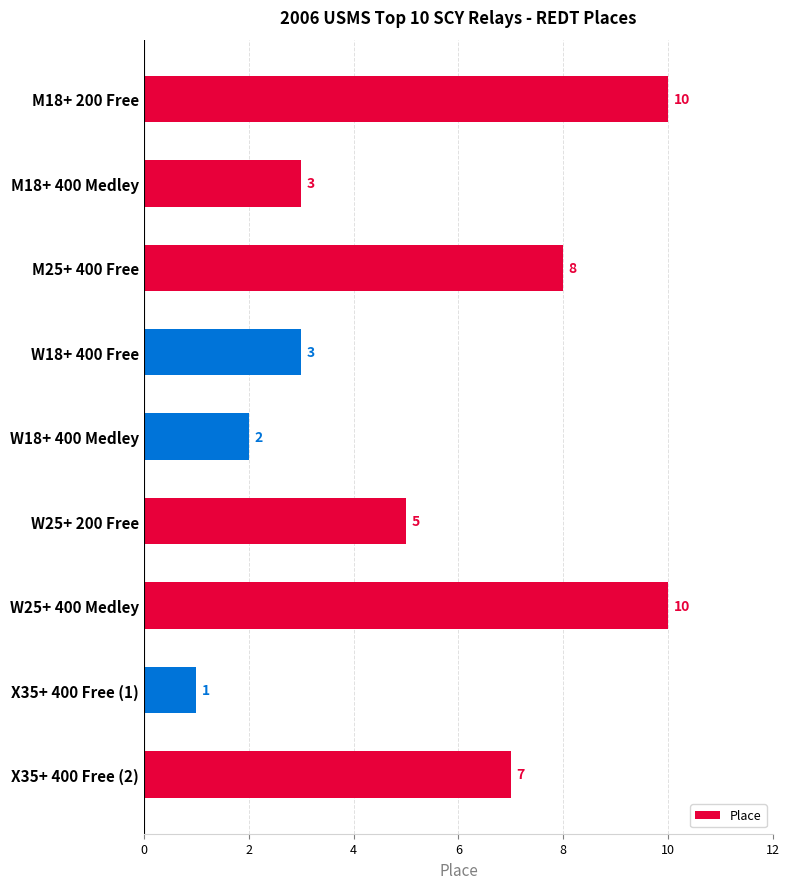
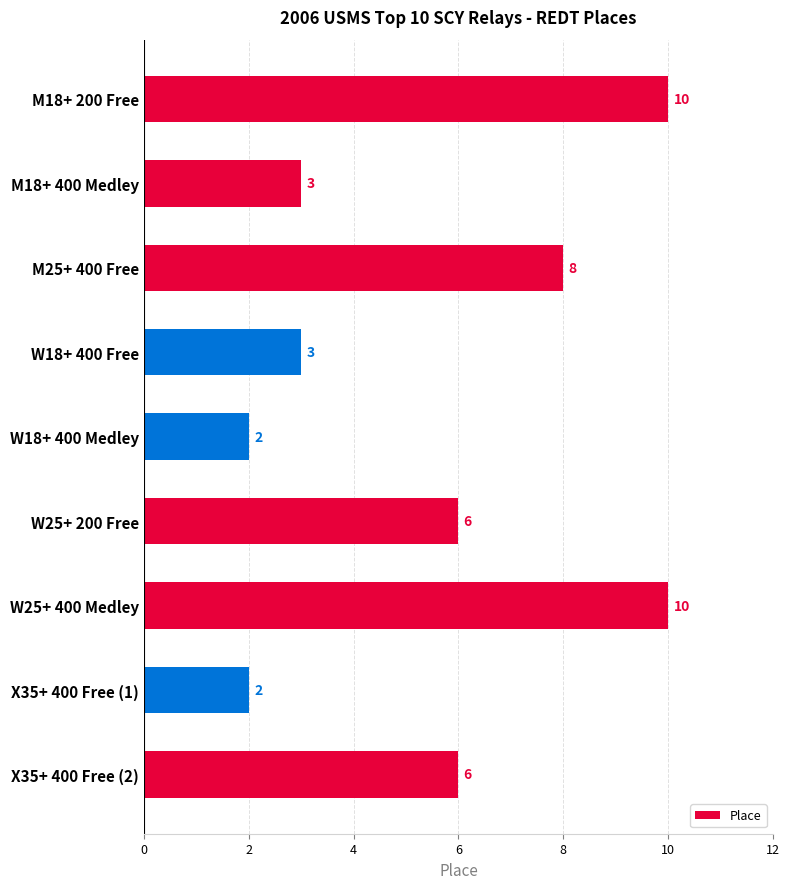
  {
    "M18+ 200 Free": 10,
    "M18+ 400 Medley": 3,
    "M25+ 400 Free": 8,
    "W18+ 400 Free": 3,
    "W18+ 400 Medley": 2,
-   "W25+ 200 Free": 5,
+   "W25+ 200 Free": 6,
    "W25+ 400 Medley": 10,
-   "X35+ 400 Free (1)": 1,
-   "X35+ 400 Free (2)": 7
+   "X35+ 400 Free (1)": 2,
+   "X35+ 400 Free (2)": 6
  }
